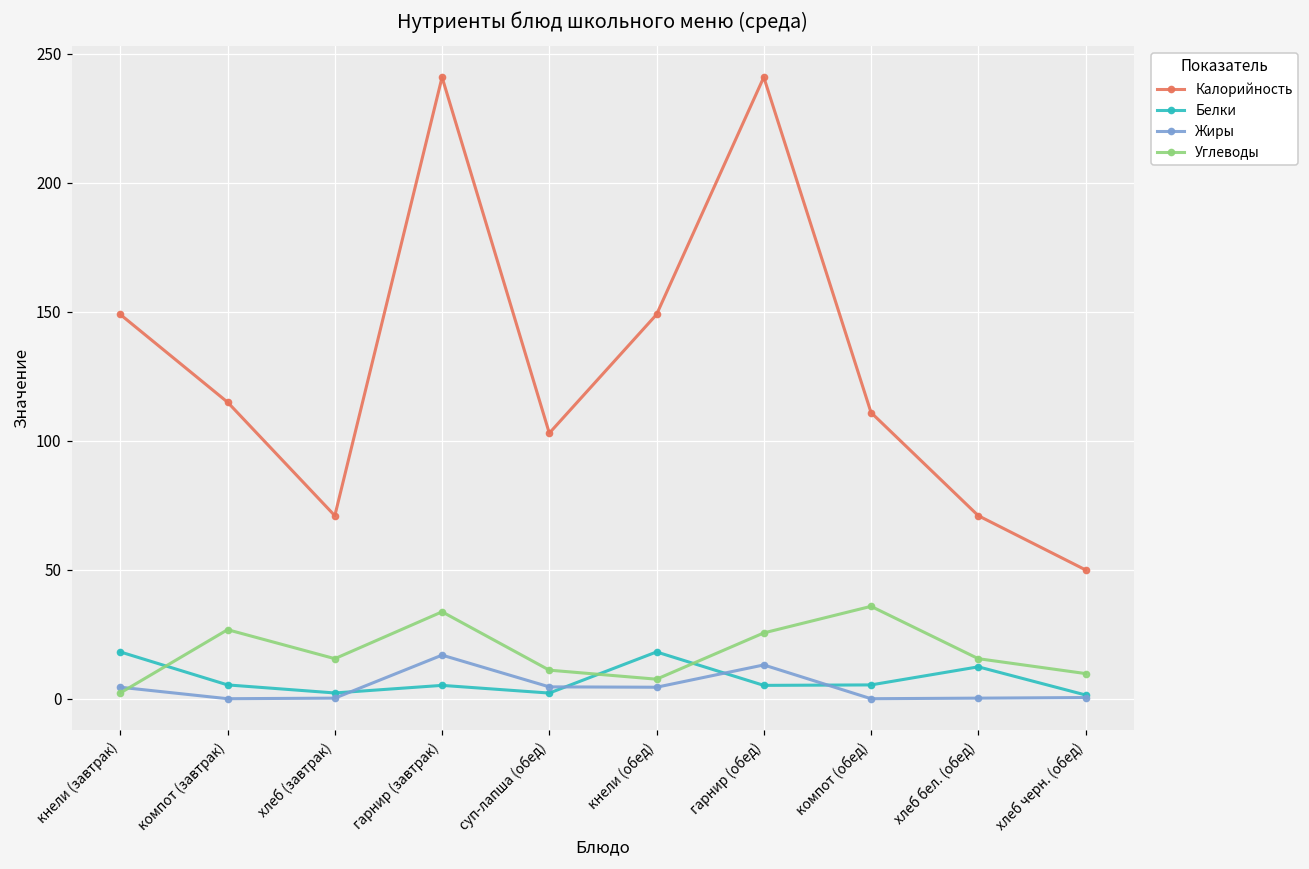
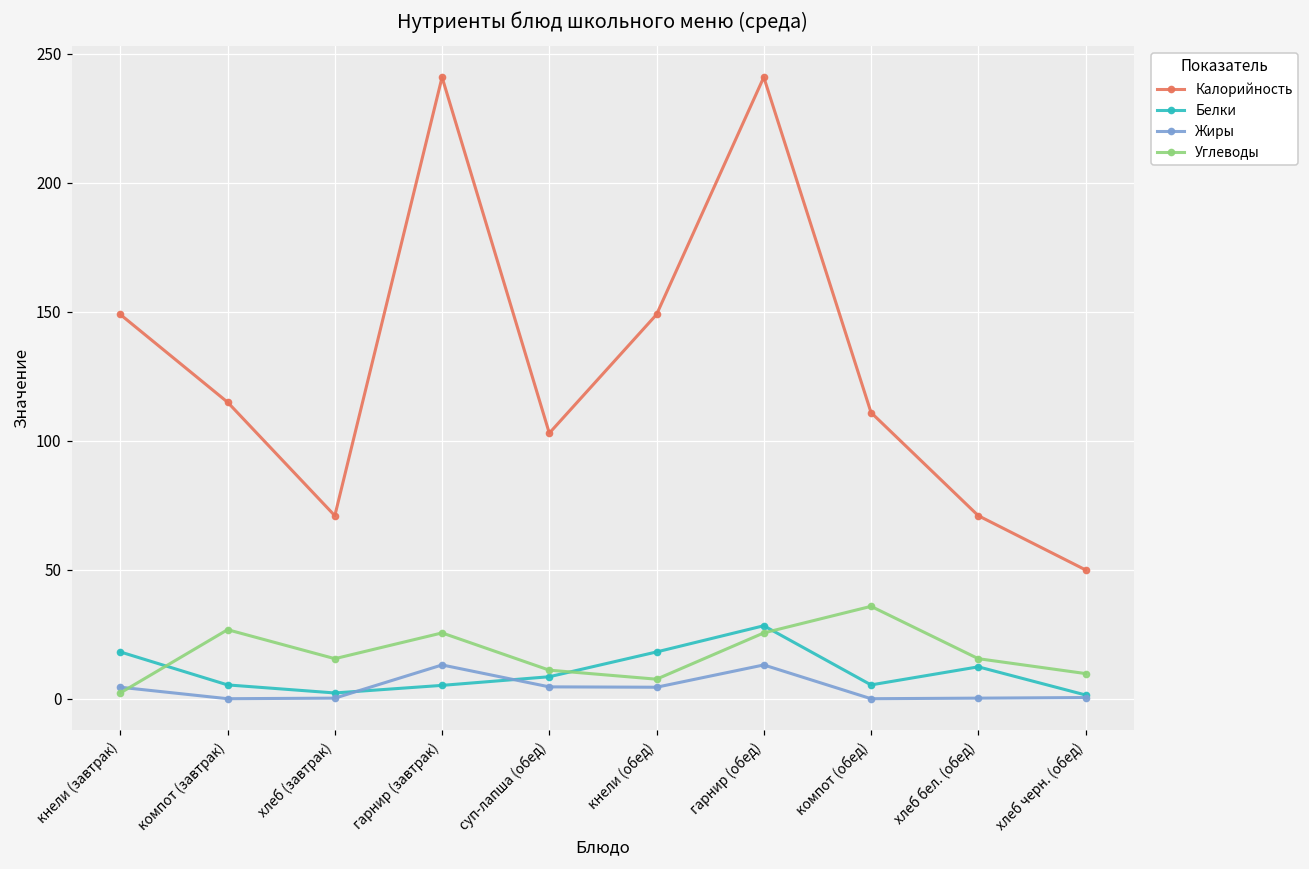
  {
    "Калорийность": {
      "кнели (завтрак)": 149,
      "компот (завтрак)": 115,
      "хлеб (завтрак)": 71,
      "гарнир (завтрак)": 241,
      "суп-лапша (обед)": 103,
      "кнели (обед)": 149,
      "гарнир (обед)": 241,
      "компот (обед)": 111,
      "хлеб бел. (обед)": 71,
      "хлеб черн. (обед)": 50
    },
    "Белки": {
      "кнели (завтрак)": 18,
      "компот (завтрак)": 5,
      "хлеб (завтрак)": 2,
      "гарнир (завтрак)": 5,
-     "суп-лапша (обед)": 2,
+     "суп-лапша (обед)": 9,
      "кнели (обед)": 18,
-     "гарнир (обед)": 5,
+     "гарнир (обед)": 28,
      "компот (обед)": 5,
      "хлеб бел. (обед)": 12
    },
    "Жиры": {
      "кнели (завтрак)": 5,
      "компот (завтрак)": 0,
      "хлеб (завтрак)": 0,
-     "гарнир (завтрак)": 17,
+     "гарнир (завтрак)": 13,
      "суп-лапша (обед)": 5,
      "кнели (обед)": 5,
      "гарнир (обед)": 13,
      "компот (обед)": 0,
      "хлеб бел. (обед)": 0
    },
    "Углеводы": {
      "кнели (завтрак)": 2,
      "компот (завтрак)": 27,
      "хлеб (завтрак)": 16,
-     "гарнир (завтрак)": 34,
+     "гарнир (завтрак)": 26,
      "суп-лапша (обед)": 11,
      "кнели (обед)": 8,
      "гарнир (обед)": 26,
      "компот (обед)": 36,
      "хлеб бел. (обед)": 16,
      "хлеб черн. (обед)": 10
    }
  }
